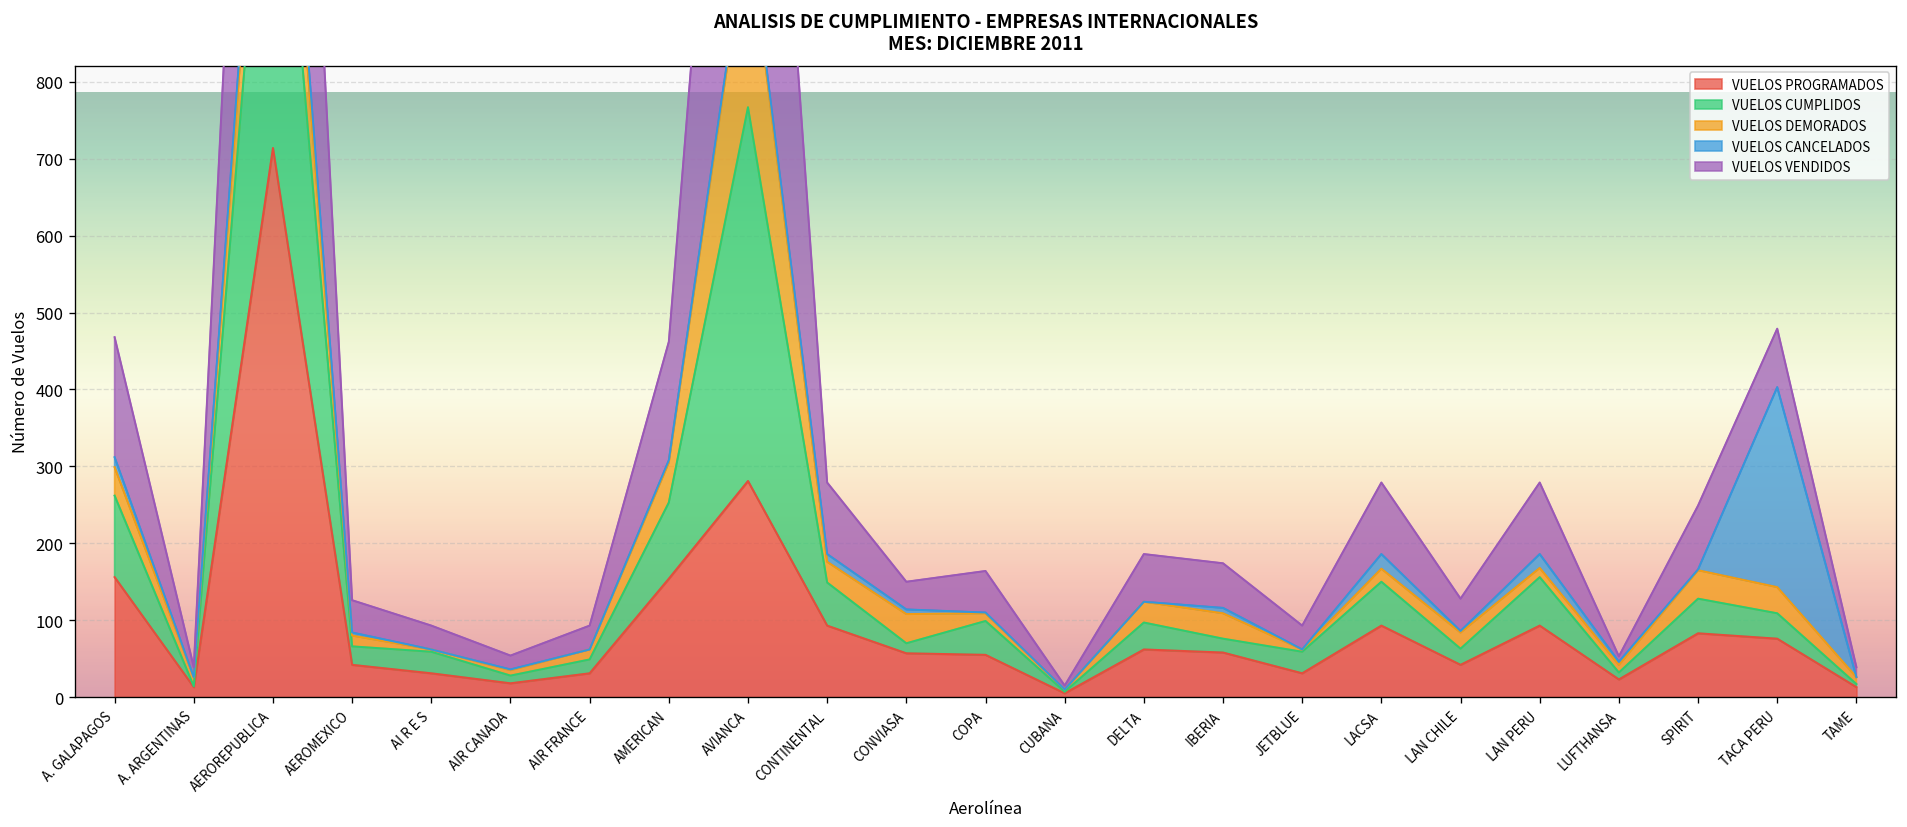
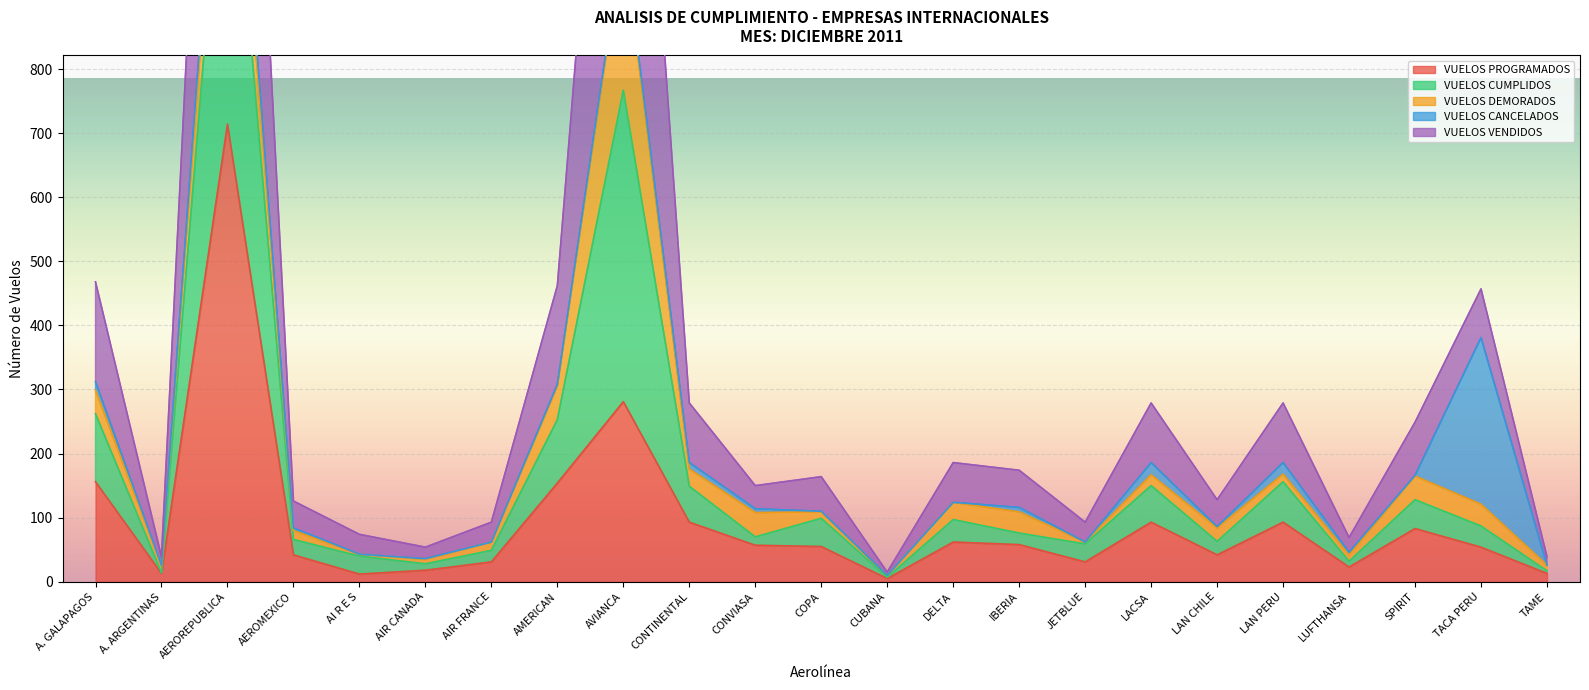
  {
    "VUELOS PROGRAMADOS": {
      "A. GALAPAGOS": 160,
      "AEROREPUBLICA": 710,
      "AEROMEXICO": 40,
-     "AI R E S": 30,
+     "AI R E S": 10,
      "AIR CANADA": 20,
      "AIR FRANCE": 30,
      "AMERICAN": 150,
      "AVIANCA": 280,
      "CONTINENTAL": 90,
      "CONVIASA": 60,
      "COPA": 60,
      "DELTA": 60,
      "IBERIA": 60,
      "JETBLUE": 30,
      "LACSA": 90,
      "LAN CHILE": 40,
      "LAN PERU": 90,
      "LUFTHANSA": 20,
      "SPIRIT": 80,
-     "TACA PERU": 80
+     "TACA PERU": 50
    },
    "VUELOS CUMPLIDOS": {
      "A. GALAPAGOS": 110,
      "AEROMEXICO": 20,
      "AIR CANADA": 10,
      "AIR FRANCE": 20,
      "AMERICAN": 100,
      "AVIANCA": 490,
      "CONTINENTAL": 60,
      "CONVIASA": 10,
      "COPA": 40,
      "DELTA": 40,
      "IBERIA": 20,
      "LACSA": 60,
      "LAN CHILE": 20,
      "LAN PERU": 60,
      "LUFTHANSA": 10,
      "SPIRIT": 50,
      "TACA PERU": 30
    },
    "VUELOS DEMORADOS": {
      "A. GALAPAGOS": 40,
      "AEROMEXICO": 10,
      "CONTINENTAL": 30,
      "CONVIASA": 40,
      "IBERIA": 30,
      "LACSA": 20,
      "LAN PERU": 10,
      "LUFTHANSA": 10,
      "TACA PERU": 30
    },
    "VUELOS CANCELADOS": {
      "A. GALAPAGOS": 10,
      "AEROMEXICO": 0,
      "CONTINENTAL": 10,
      "CONVIASA": 10,
      "IBERIA": 10,
      "LACSA": 20,
      "LAN PERU": 20,
      "LUFTHANSA": 0,
      "TACA PERU": 260
    },
    "VUELOS VENDIDOS": {
      "A. GALAPAGOS": 160,
      "A. ARGENTINAS": 10,
      "AEROMEXICO": 40,
      "AI R E S": 30,
      "AIR CANADA": 20,
      "AIR FRANCE": 30,
      "AMERICAN": 150,
      "CONTINENTAL": 90,
      "CONVIASA": 40,
      "COPA": 50,
      "CUBANA": 10,
      "DELTA": 60,
      "IBERIA": 60,
      "JETBLUE": 30,
      "LACSA": 90,
      "LAN CHILE": 40,
      "LAN PERU": 90,
-     "LUFTHANSA": 10,
+     "LUFTHANSA": 20,
      "SPIRIT": 80,
      "TACA PERU": 80,
      "TAME": 10
    }
  }
